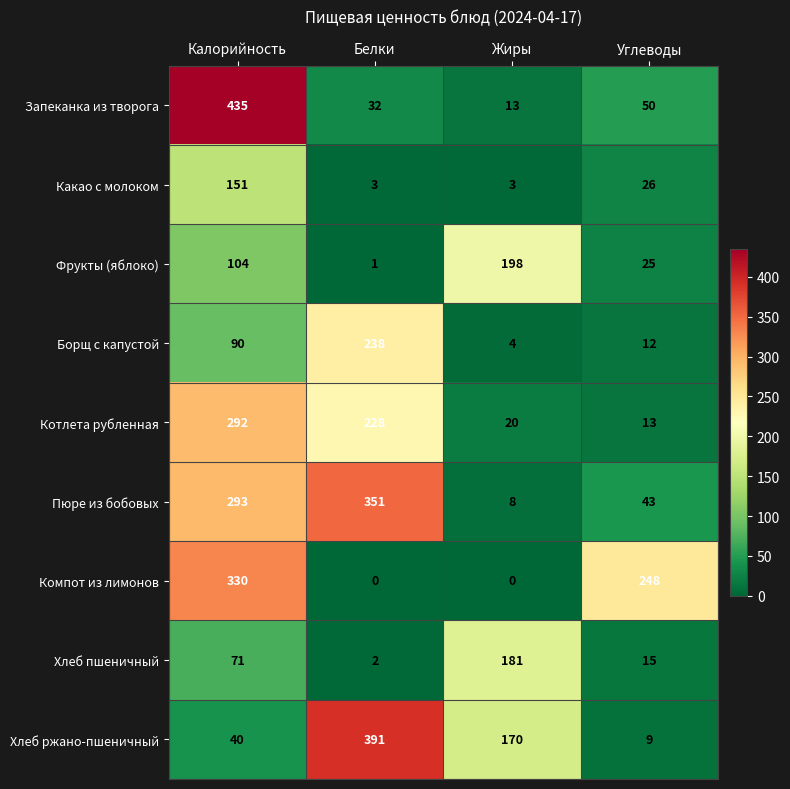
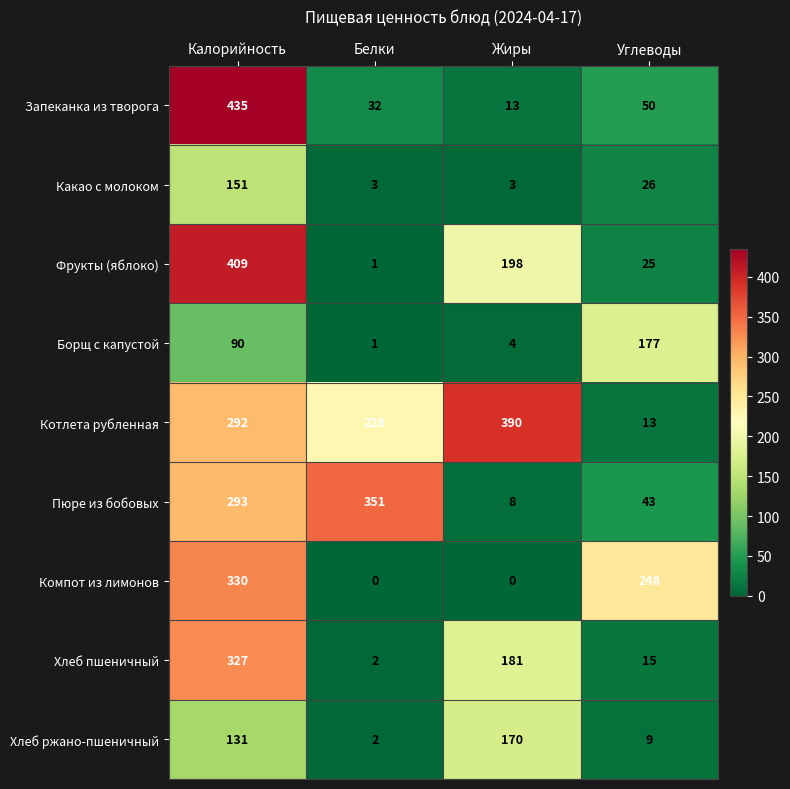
  {
    "Запеканка из творога": {
      "Калорийность": 435,
      "Белки": 32,
      "Жиры": 13,
      "Углеводы": 50
    },
    "Какао с молоком": {
      "Калорийность": 151,
      "Белки": 3,
      "Жиры": 3,
      "Углеводы": 26
    },
    "Фрукты (яблоко)": {
-     "Калорийность": 104,
+     "Калорийность": 409,
      "Белки": 1,
      "Жиры": 198,
      "Углеводы": 25
    },
    "Борщ с капустой": {
      "Калорийность": 90,
-     "Белки": 238,
+     "Белки": 1,
      "Жиры": 4,
-     "Углеводы": 12
+     "Углеводы": 177
    },
    "Котлета рубленная": {
      "Калорийность": 292,
      "Белки": 228,
-     "Жиры": 20,
+     "Жиры": 390,
      "Углеводы": 13
    },
    "Пюре из бобовых": {
      "Калорийность": 293,
      "Белки": 351,
      "Жиры": 8,
      "Углеводы": 43
    },
    "Компот из лимонов": {
      "Калорийность": 330,
      "Белки": 0,
      "Жиры": 0,
      "Углеводы": 248
    },
    "Хлеб пшеничный": {
-     "Калорийность": 71,
+     "Калорийность": 327,
      "Белки": 2,
      "Жиры": 181,
      "Углеводы": 15
    },
    "Хлеб ржано-пшеничный": {
-     "Калорийность": 40,
-     "Белки": 391,
+     "Калорийность": 131,
+     "Белки": 2,
      "Жиры": 170,
      "Углеводы": 9
    }
  }
